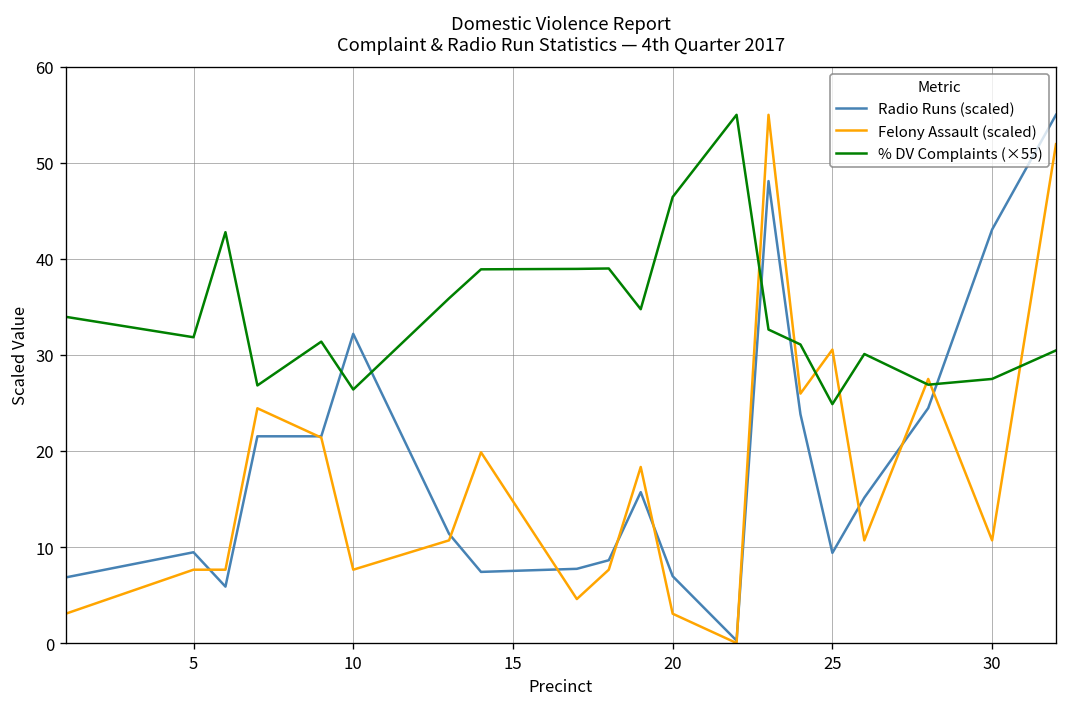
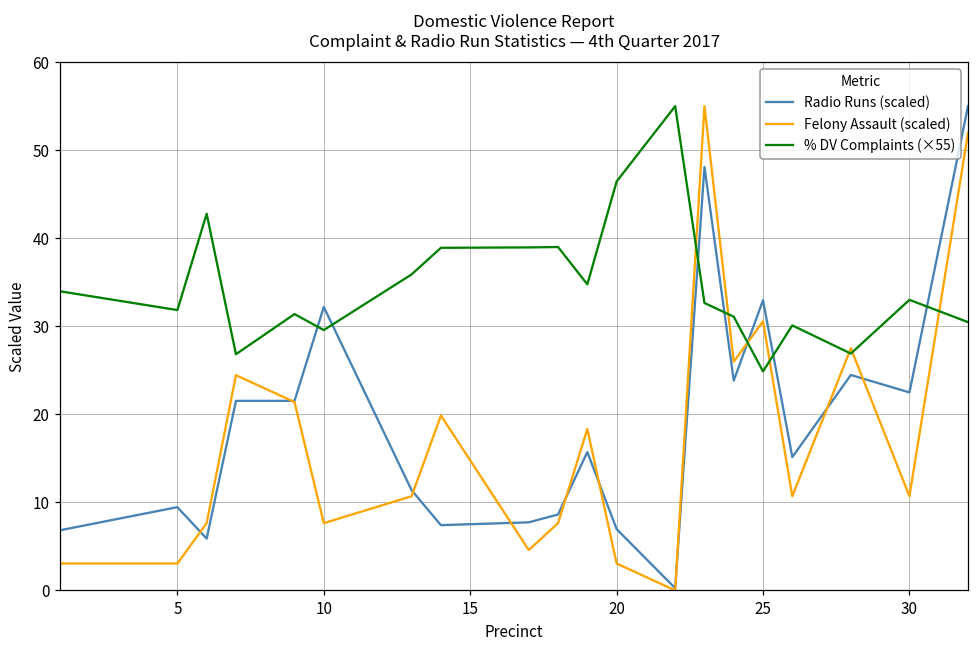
  {
    "Radio Runs (scaled)": {
      "5": 9,
      "10": 32,
      "20": 7,
-     "25": 9,
-     "30": 43
+     "25": 33,
+     "30": 22
    },
    "Felony Assault (scaled)": {
-     "5": 8,
+     "5": 3,
      "10": 8,
      "20": 3,
      "25": 31,
      "30": 11
    },
    "% DV Complaints (×55)": {
      "5": 32,
-     "10": 26,
+     "10": 30,
      "20": 46,
      "25": 25,
-     "30": 28
+     "30": 33
    }
  }
